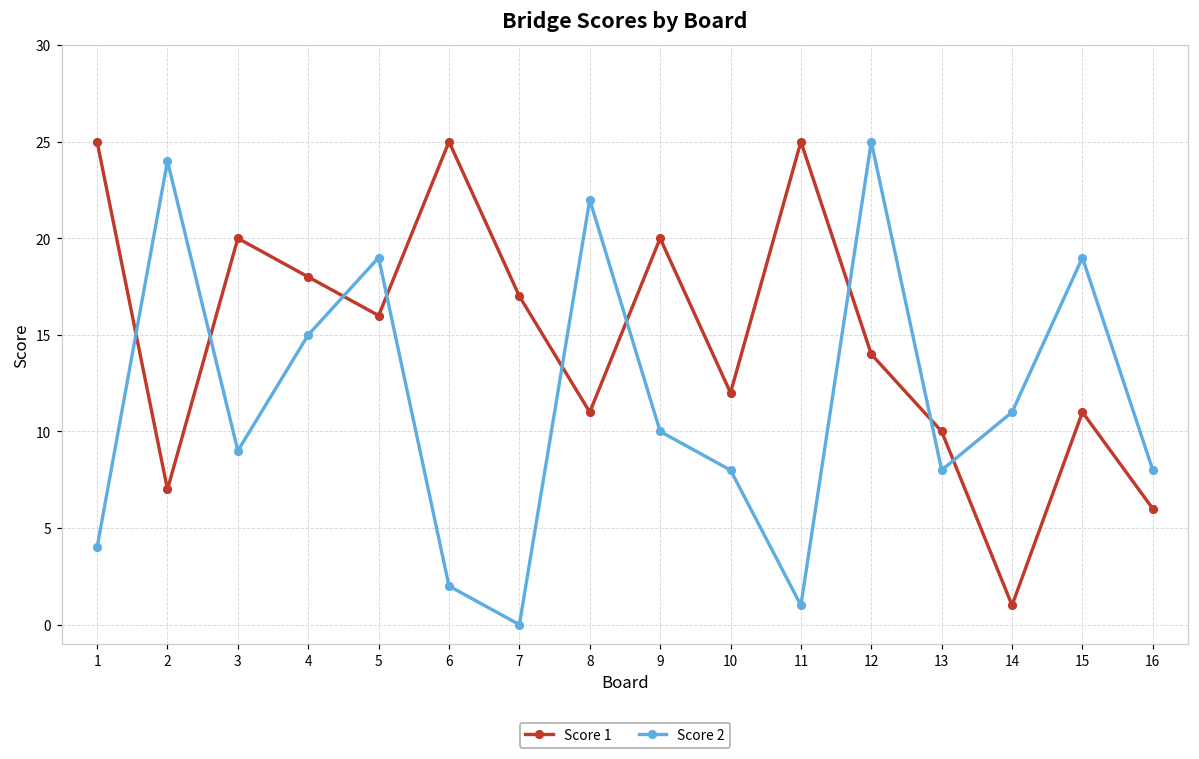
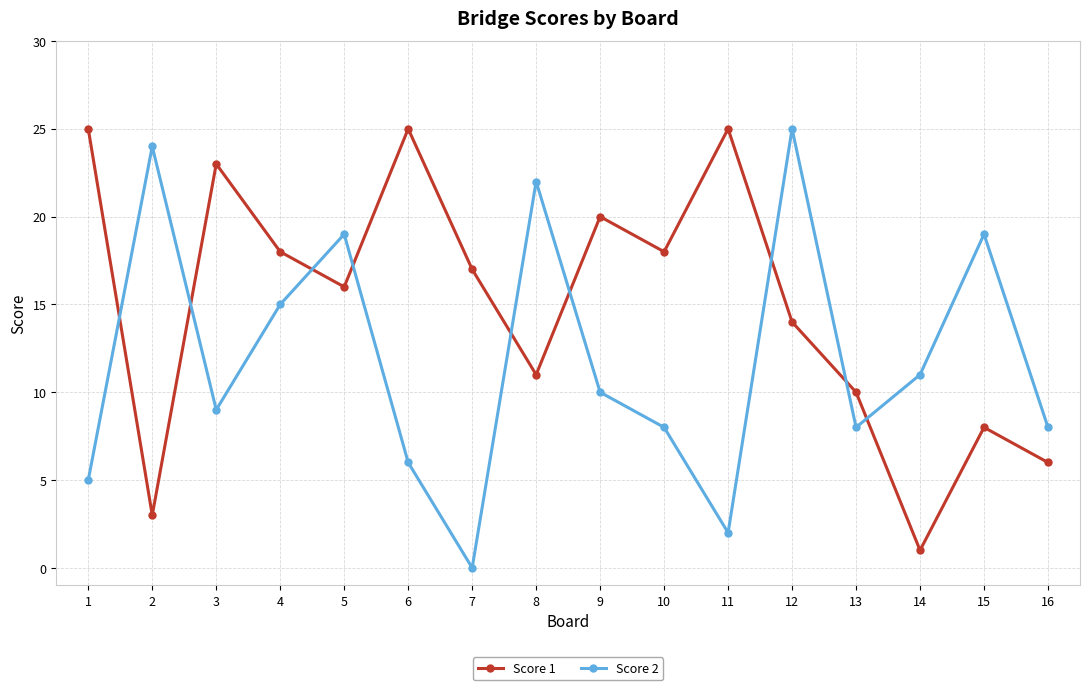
  {
    "Score 1": {
      "1": 25,
-     "2": 7,
-     "3": 20,
+     "2": 3,
+     "3": 23,
      "4": 18,
      "5": 16,
      "6": 25,
      "7": 17,
      "8": 11,
      "9": 20,
-     "10": 12,
+     "10": 18,
      "11": 25,
      "12": 14,
      "13": 10,
      "14": 1,
-     "15": 11,
+     "15": 8,
      "16": 6
    },
    "Score 2": {
-     "1": 4,
+     "1": 5,
      "2": 24,
      "3": 9,
      "4": 15,
      "5": 19,
-     "6": 2,
+     "6": 6,
      "7": 0,
      "8": 22,
      "9": 10,
      "10": 8,
-     "11": 1,
+     "11": 2,
      "12": 25,
      "13": 8,
      "14": 11,
      "15": 19,
      "16": 8
    }
  }
